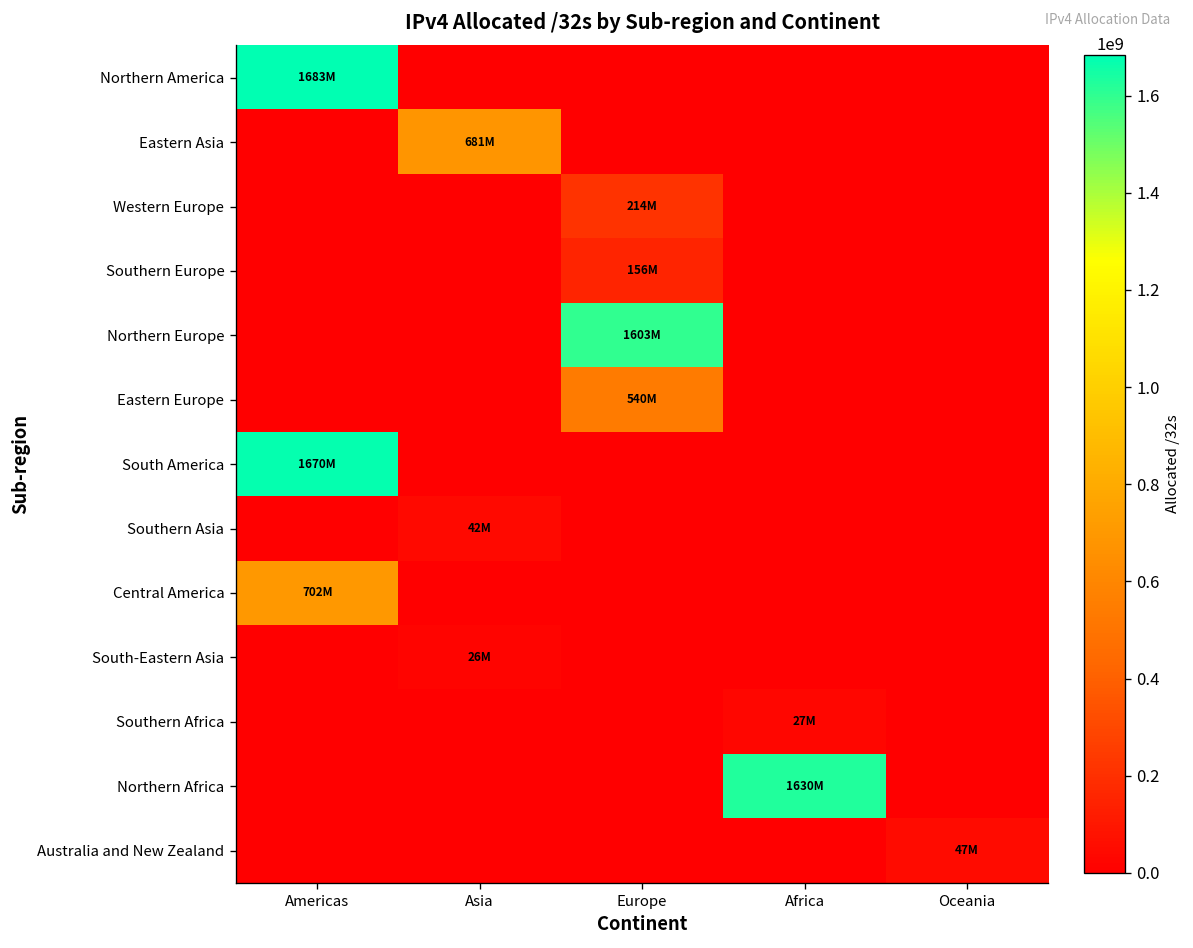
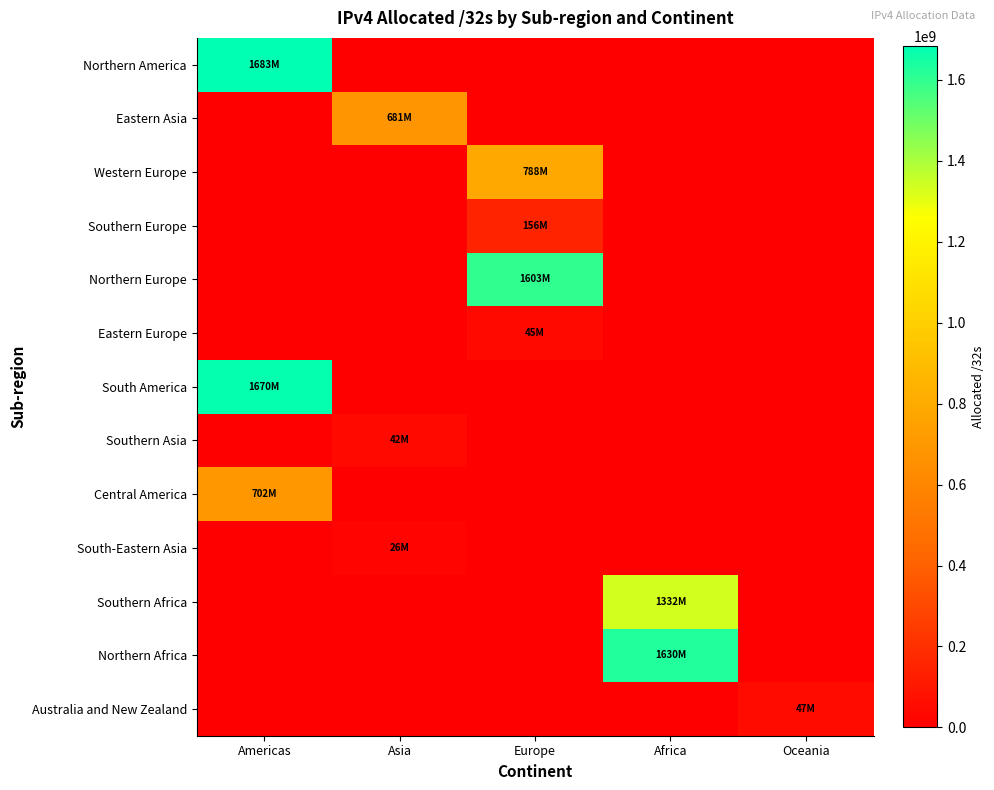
  {
    "Northern America": {
      "Americas": "1683M"
    },
    "Eastern Asia": {
      "Asia": "681M"
    },
    "Western Europe": {
-     "Europe": "214M"
+     "Europe": "788M"
    },
    "Southern Europe": {
      "Europe": "156M"
    },
    "Northern Europe": {
      "Europe": "1603M"
    },
    "Eastern Europe": {
-     "Europe": "540M"
+     "Europe": "45M"
    },
    "South America": {
      "Americas": "1670M"
    },
    "Southern Asia": {
      "Asia": "42M"
    },
    "Central America": {
      "Americas": "702M"
    },
    "South-Eastern Asia": {
      "Asia": "26M"
    },
    "Southern Africa": {
-     "Africa": "27M"
+     "Africa": "1332M"
    },
    "Northern Africa": {
      "Africa": "1630M"
    },
    "Australia and New Zealand": {
      "Oceania": "47M"
    }
  }
